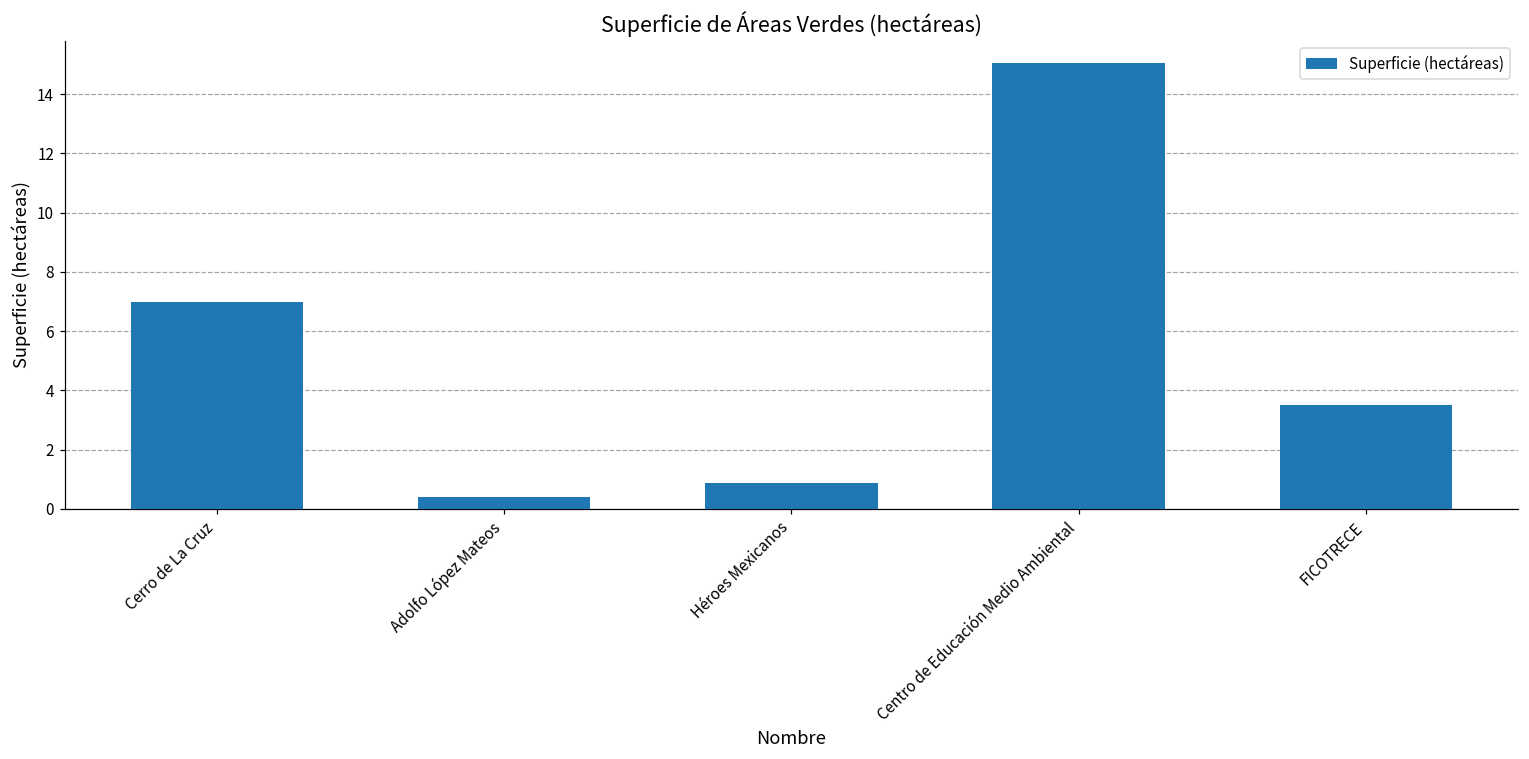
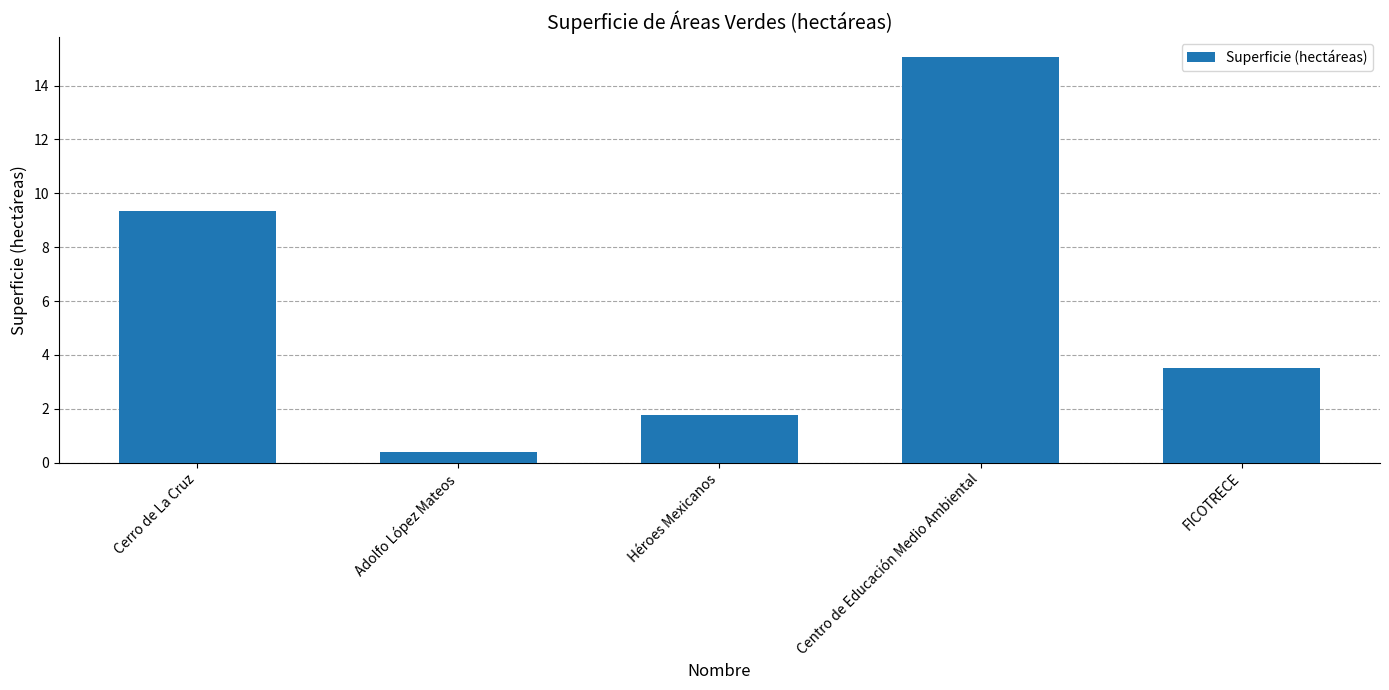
  {
-   "Cerro de La Cruz": 7.0,
+   "Cerro de La Cruz": 9.3,
    "Adolfo López Mateos": 0.4,
-   "Héroes Mexicanos": 0.9,
+   "Héroes Mexicanos": 1.8,
    "Centro de Educación Medio Ambiental": 15.1,
    "FICOTRECE": 3.5
  }
